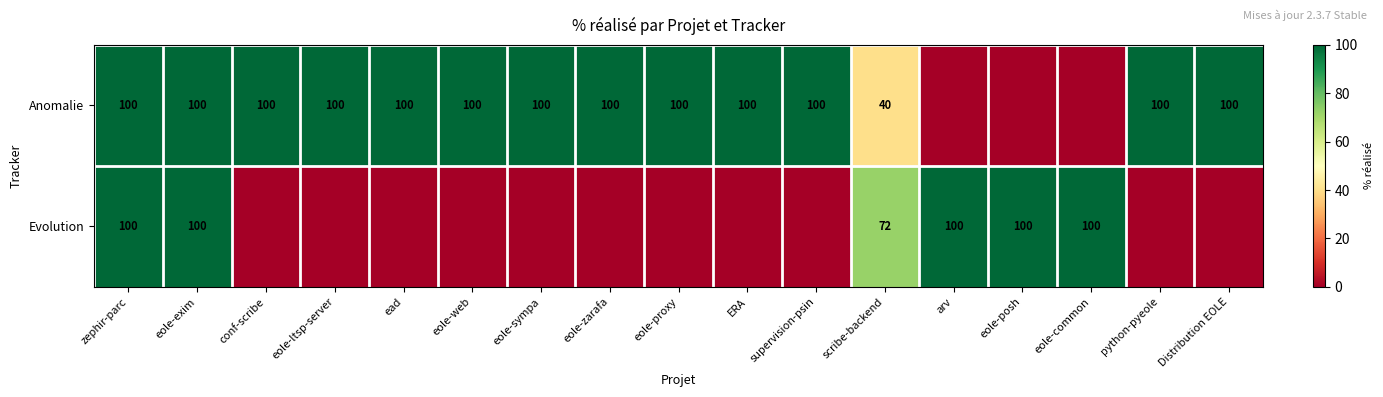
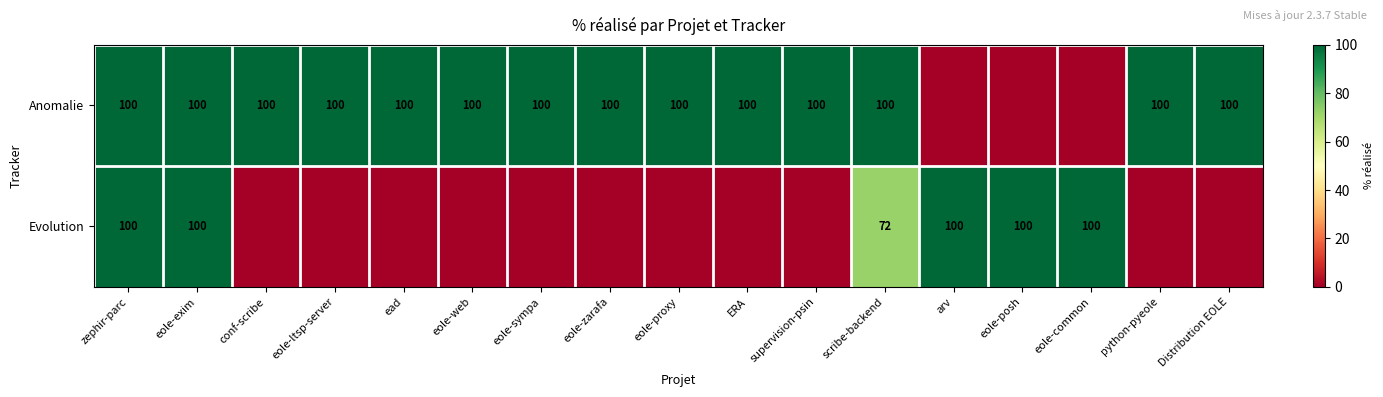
  {
    "Anomalie": {
      "zephir-parc": 100,
      "eole-exim": 100,
      "conf-scribe": 100,
      "eole-ltsp-server": 100,
      "ead": 100,
      "eole-web": 100,
      "eole-sympa": 100,
      "eole-zarafa": 100,
      "eole-proxy": 100,
      "ERA": 100,
      "supervision-psin": 100,
-     "scribe-backend": 40,
+     "scribe-backend": 100,
      "python-pyeole": 100,
      "Distribution EOLE": 100
    },
    "Evolution": {
      "zephir-parc": 100,
      "eole-exim": 100,
      "scribe-backend": 72,
      "arv": 100,
      "eole-posh": 100,
      "eole-common": 100
    }
  }
